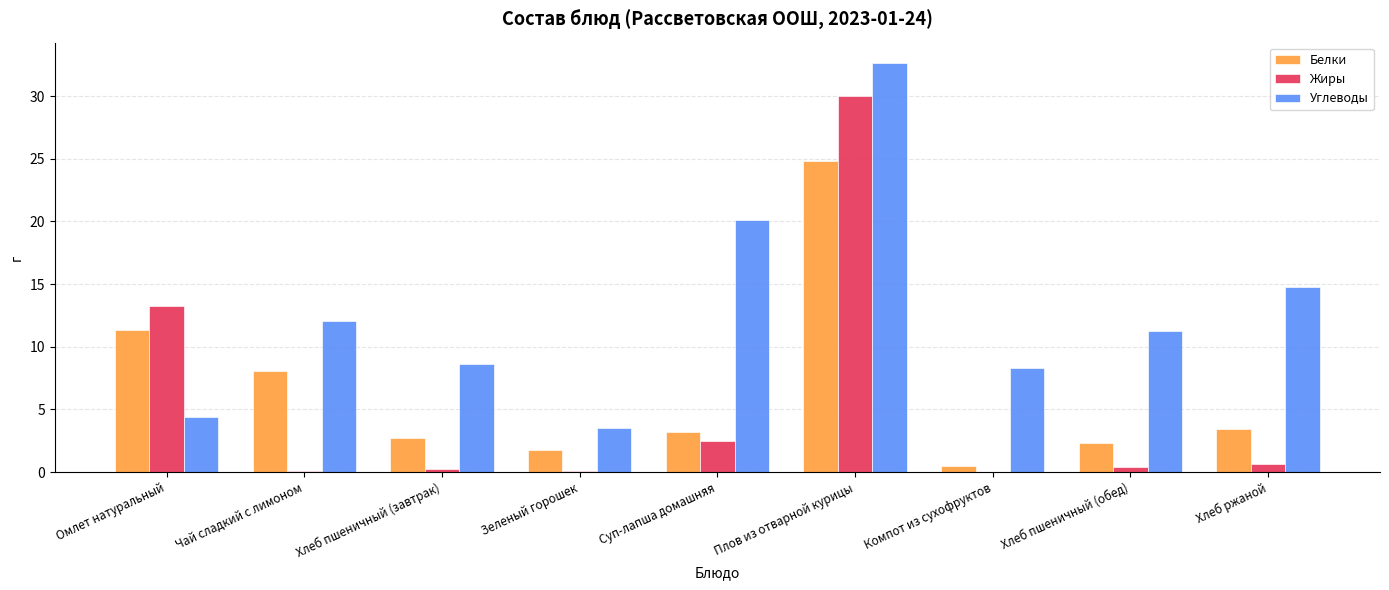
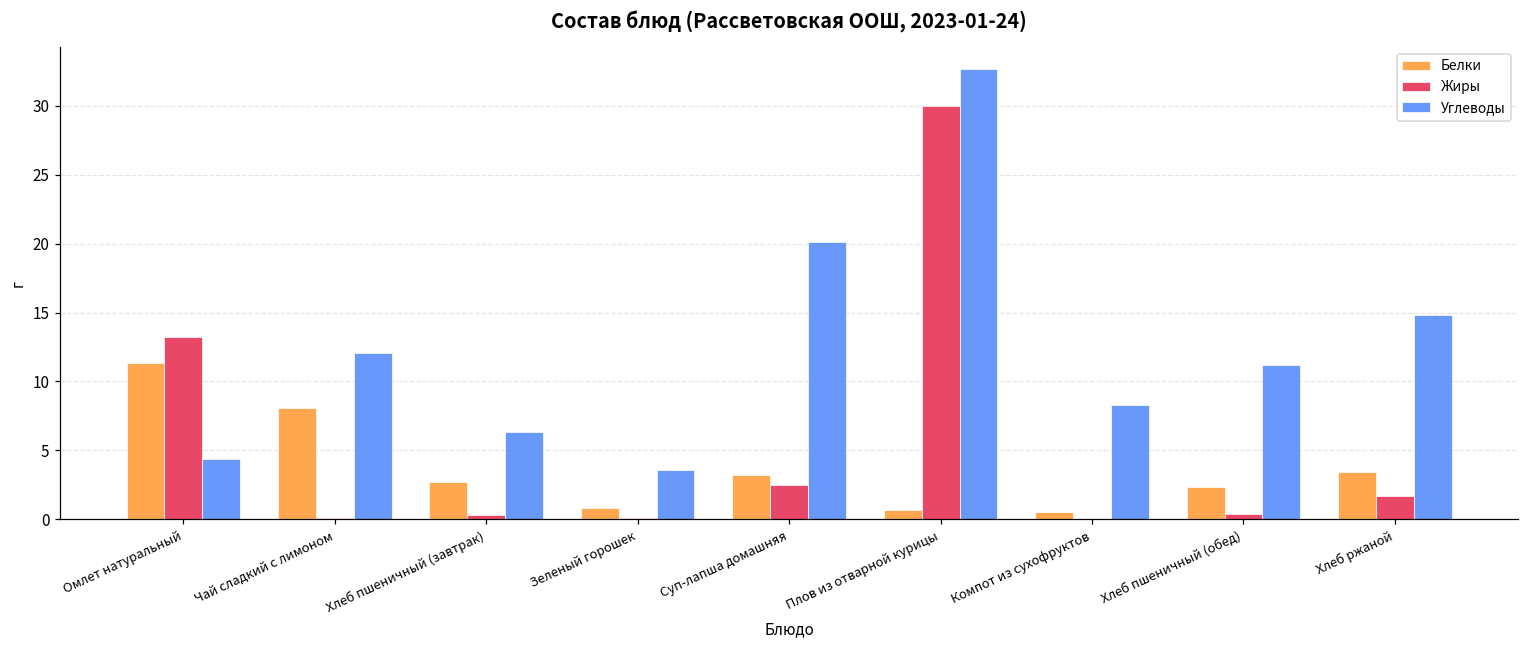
  {
    "Белки": {
      "Омлет натуральный": 11.4,
      "Чай сладкий с лимоном": 8.1,
      "Хлеб пшеничный (завтрак)": 2.7,
-     "Зеленый горошек": 1.8,
+     "Зеленый горошек": 0.8,
      "Суп-лапша домашняя": 3.2,
-     "Плов из отварной курицы": 24.8,
+     "Плов из отварной курицы": 0.7,
      "Компот из сухофруктов": 0.5,
      "Хлеб пшеничный (обед)": 2.3,
      "Хлеб ржаной": 3.4
    },
    "Жиры": {
      "Омлет натуральный": 13.2,
      "Хлеб пшеничный (завтрак)": 0.3,
      "Суп-лапша домашняя": 2.5,
      "Плов из отварной курицы": 30.0,
      "Компот из сухофруктов": 0.0,
      "Хлеб пшеничный (обед)": 0.4,
-     "Хлеб ржаной": 0.6
+     "Хлеб ржаной": 1.7
    },
    "Углеводы": {
      "Омлет натуральный": 4.4,
      "Чай сладкий с лимоном": 12.0,
-     "Хлеб пшеничный (завтрак)": 8.6,
+     "Хлеб пшеничный (завтрак)": 6.3,
      "Зеленый горошек": 3.6,
      "Суп-лапша домашняя": 20.1,
      "Плов из отварной курицы": 32.6,
      "Компот из сухофруктов": 8.3,
      "Хлеб пшеничный (обед)": 11.2,
      "Хлеб ржаной": 14.8
    }
  }
